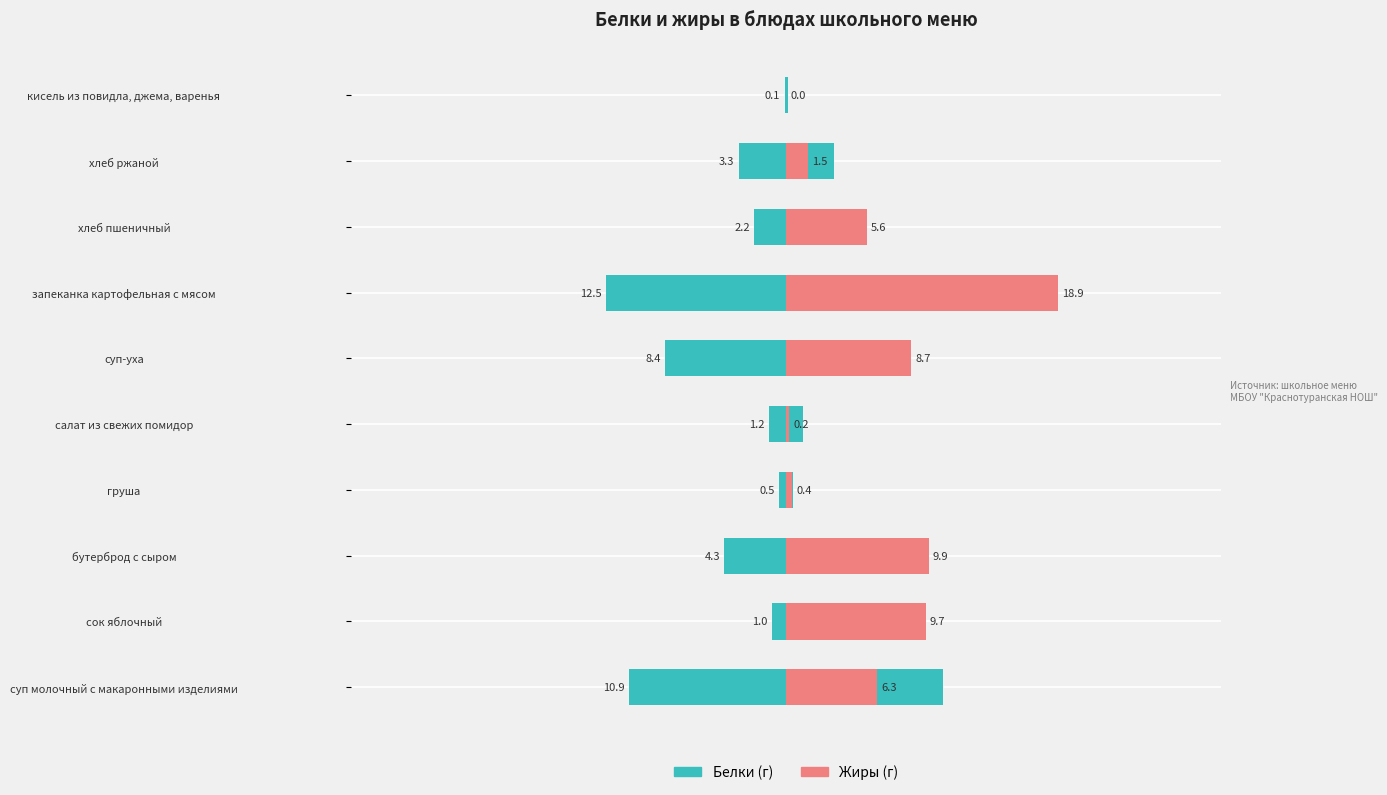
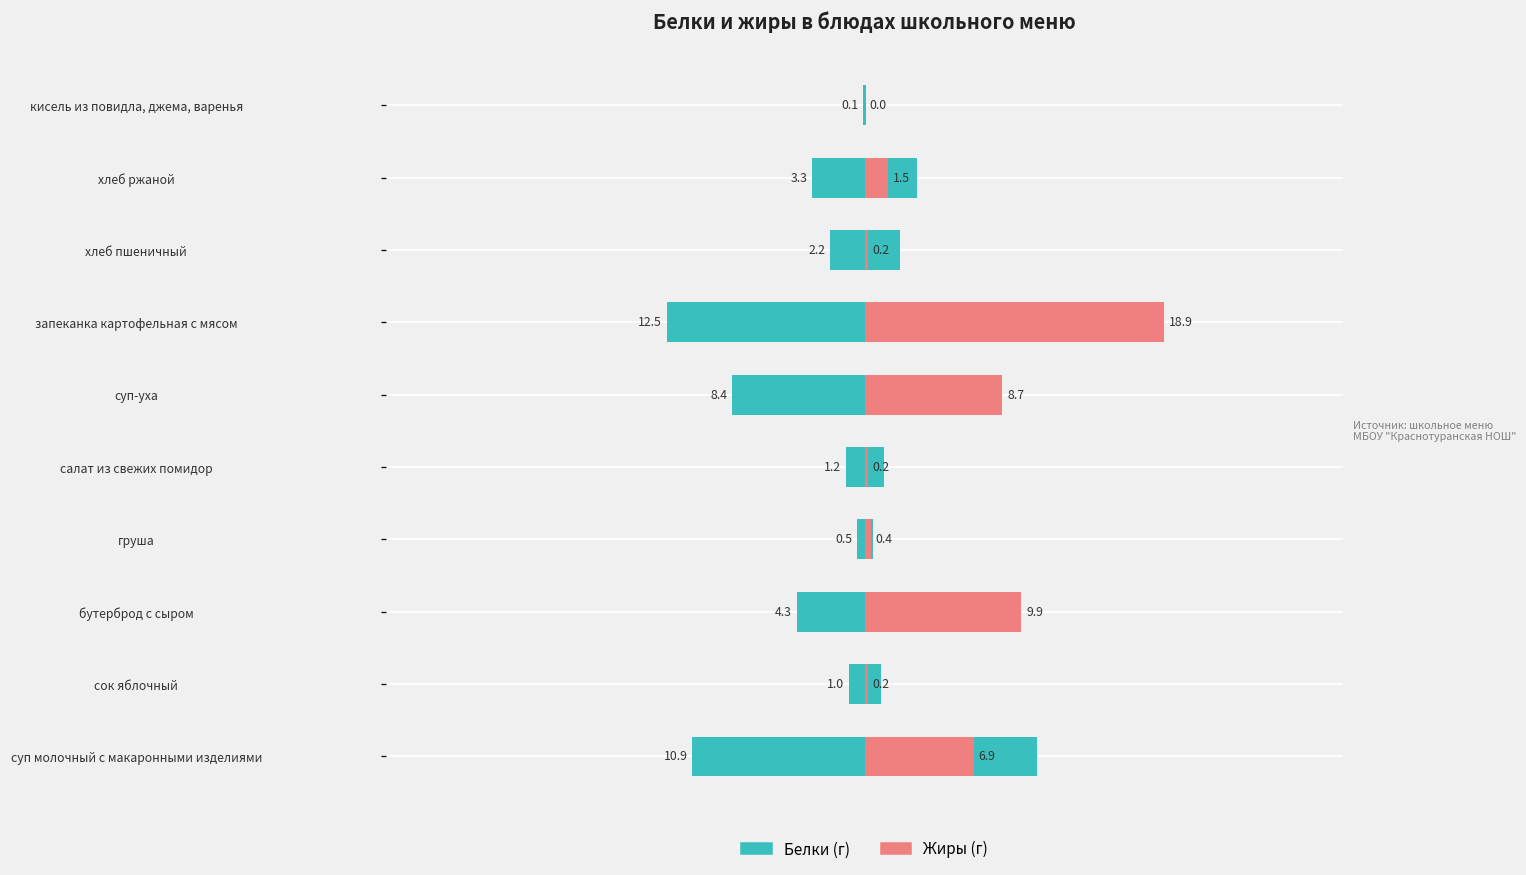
  {
    "Жиры (г)": {
      "кисель из повидла, джема, варенья": 0.0,
-     "хлеб пшеничный": 5.6,
+     "хлеб пшеничный": 0.2,
      "запеканка картофельная с мясом": 18.9,
      "суп-уха": 8.7,
      "груша": 0.4,
      "бутерброд с сыром": 9.9,
-     "сок яблочный": 9.7,
-     "суп молочный с макаронными изделиями": 6.3
+     "сок яблочный": 0.2,
+     "суп молочный с макаронными изделиями": 6.9
    }
  }
